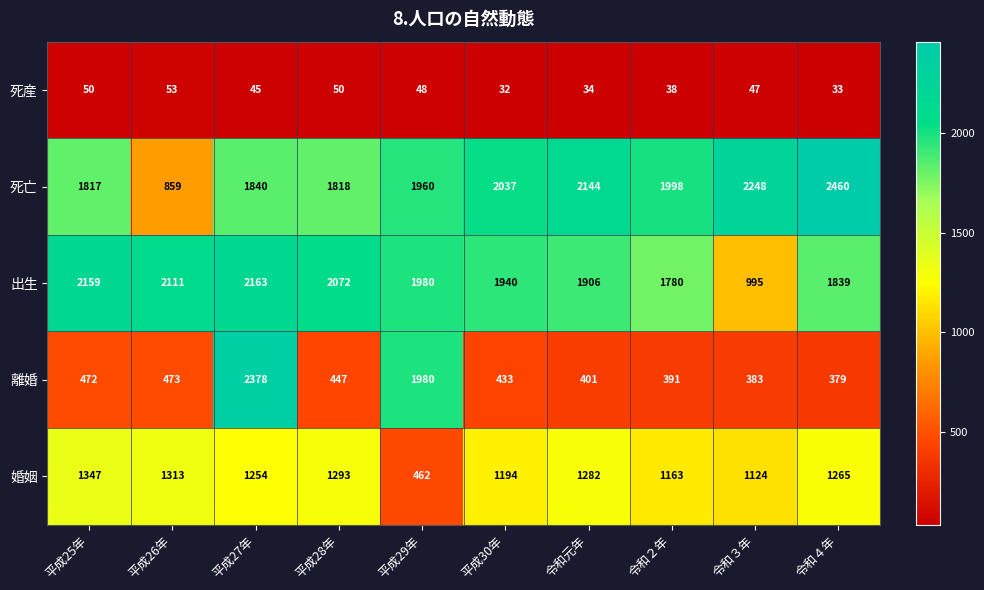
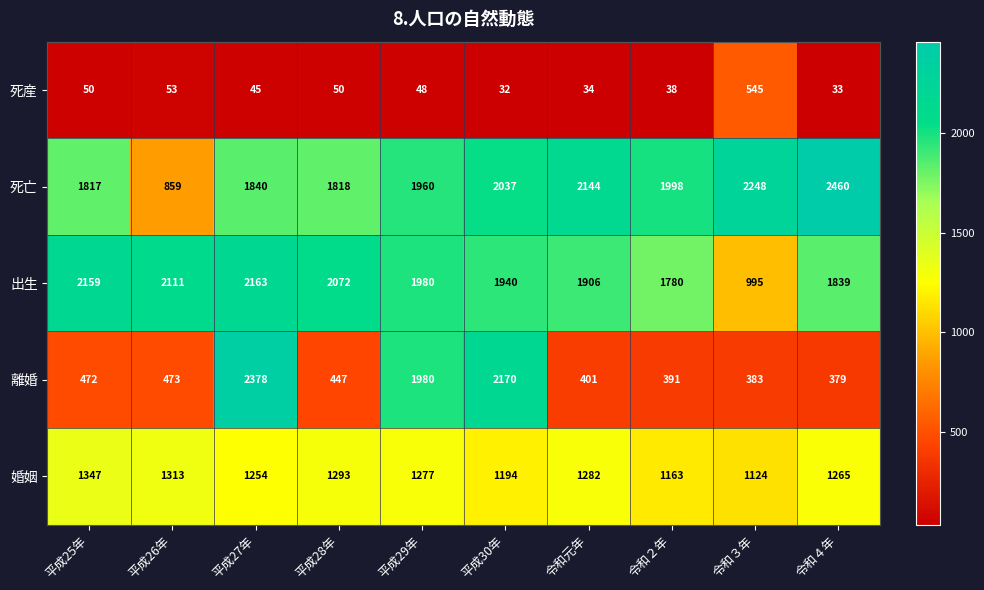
  {
    "死産": {
      "平成25年": 50,
      "平成26年": 53,
      "平成27年": 45,
      "平成28年": 50,
      "平成29年": 48,
      "平成30年": 32,
      "令和元年": 34,
      "令和２年": 38,
-     "令和３年": 47,
+     "令和３年": 545,
      "令和４年": 33
    },
    "死亡": {
      "平成25年": 1817,
      "平成26年": 859,
      "平成27年": 1840,
      "平成28年": 1818,
      "平成29年": 1960,
      "平成30年": 2037,
      "令和元年": 2144,
      "令和２年": 1998,
      "令和３年": 2248,
      "令和４年": 2460
    },
    "出生": {
      "平成25年": 2159,
      "平成26年": 2111,
      "平成27年": 2163,
      "平成28年": 2072,
      "平成29年": 1980,
      "平成30年": 1940,
      "令和元年": 1906,
      "令和２年": 1780,
      "令和３年": 995,
      "令和４年": 1839
    },
    "離婚": {
      "平成25年": 472,
      "平成26年": 473,
      "平成27年": 2378,
      "平成28年": 447,
      "平成29年": 1980,
-     "平成30年": 433,
+     "平成30年": 2170,
      "令和元年": 401,
      "令和２年": 391,
      "令和３年": 383,
      "令和４年": 379
    },
    "婚姻": {
      "平成25年": 1347,
      "平成26年": 1313,
      "平成27年": 1254,
      "平成28年": 1293,
-     "平成29年": 462,
+     "平成29年": 1277,
      "平成30年": 1194,
      "令和元年": 1282,
      "令和２年": 1163,
      "令和３年": 1124,
      "令和４年": 1265
    }
  }
